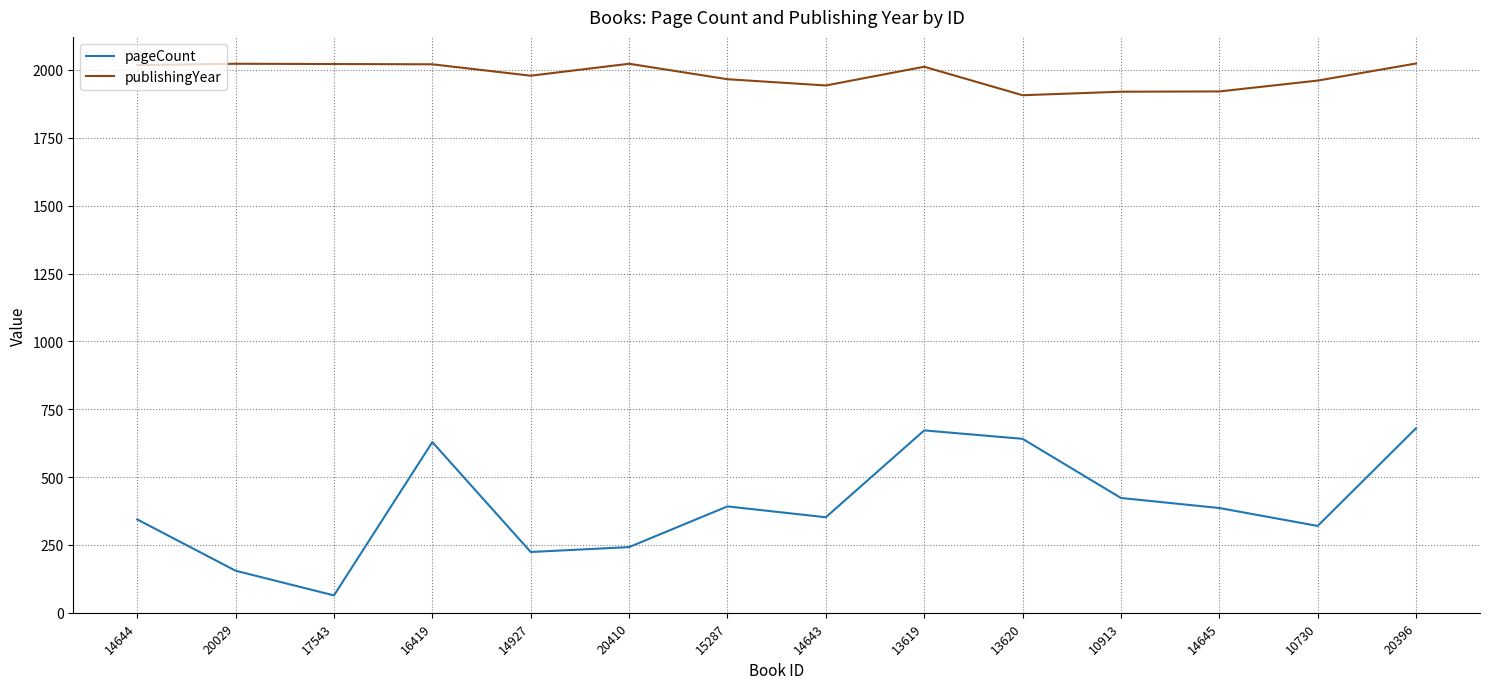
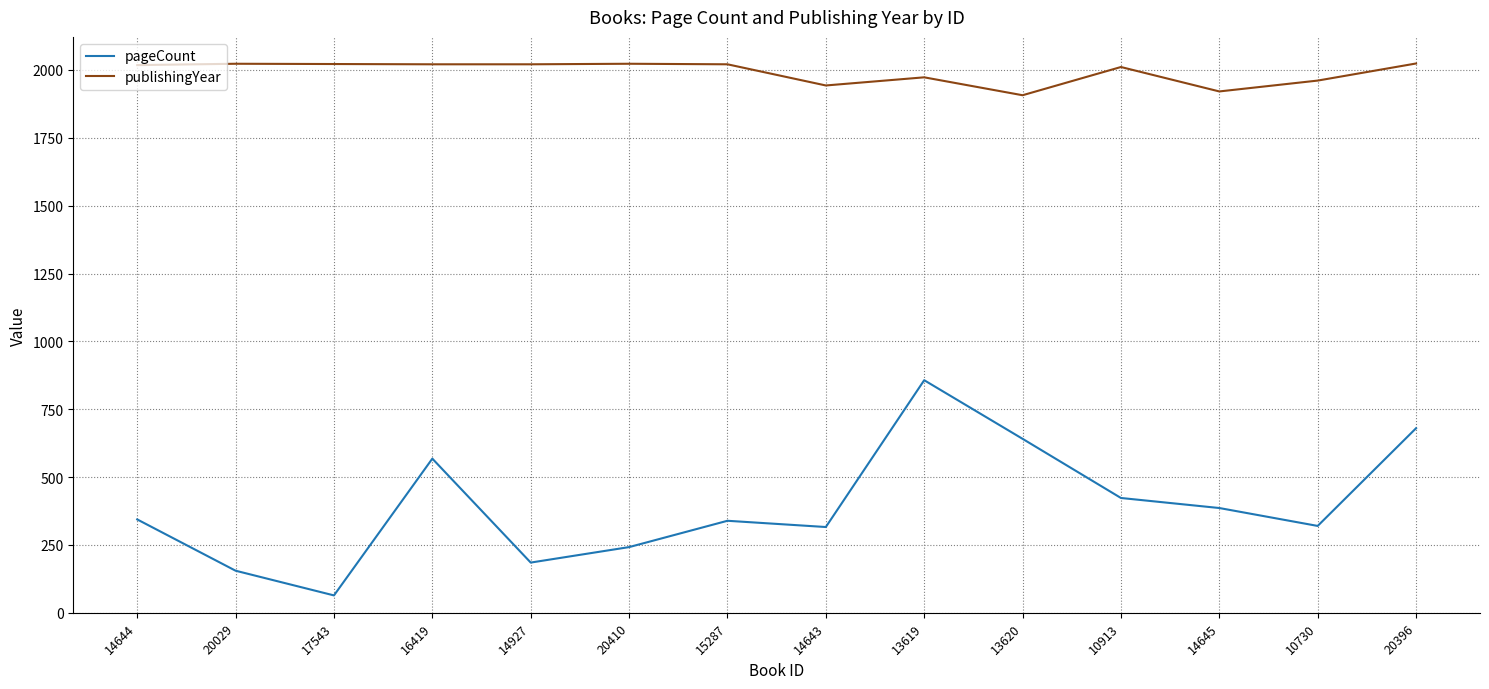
  {
    "pageCount": {
      "14644": 340,
      "20029": 160,
      "17543": 60,
-     "16419": 630,
-     "14927": 220,
+     "16419": 570,
+     "14927": 190,
      "20410": 240,
-     "15287": 390,
-     "14643": 350,
-     "13619": 670,
+     "15287": 340,
+     "14643": 320,
+     "13619": 860,
      "13620": 640,
      "10913": 420,
      "14645": 390,
      "10730": 320,
      "20396": 680
    },
    "publishingYear": {
      "20029": 2020,
      "17543": 2020,
      "16419": 2020,
-     "14927": 1980,
+     "14927": 2020,
      "20410": 2020,
-     "15287": 1970,
+     "15287": 2020,
      "14643": 1940,
-     "13619": 2010,
+     "13619": 1970,
      "13620": 1910,
-     "10913": 1920,
+     "10913": 2010,
      "14645": 1920,
      "10730": 1960,
      "20396": 2020
    }
  }
